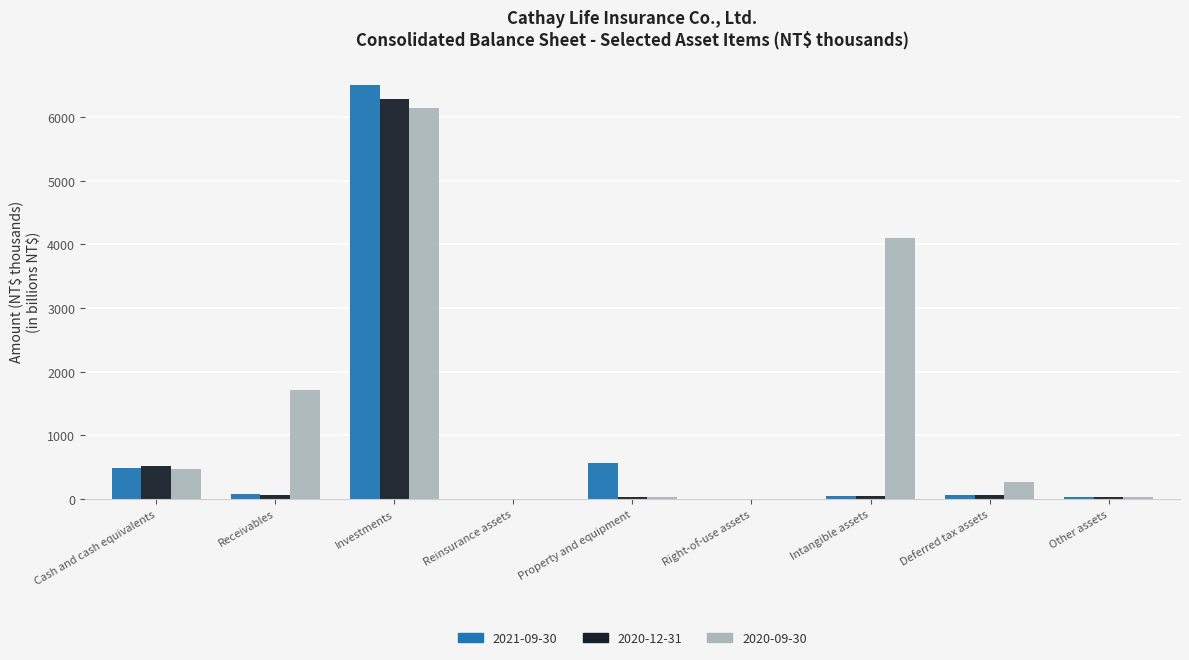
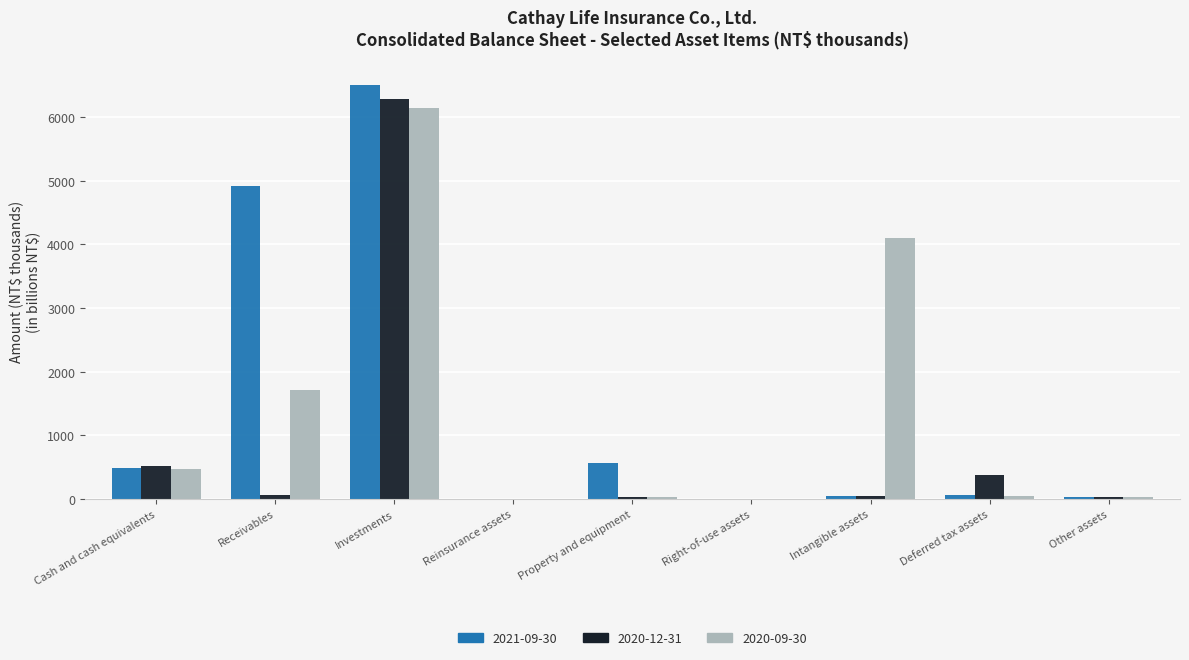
  {
    "2021-09-30": {
      "Cash and cash equivalents": 500,
-     "Receivables": 100,
+     "Receivables": 4900,
      "Investments": 6500,
      "Property and equipment": 600,
      "Intangible assets": 0,
      "Deferred tax assets": 100
    },
    "2020-12-31": {
      "Cash and cash equivalents": 500,
      "Receivables": 100,
      "Investments": 6300,
      "Intangible assets": 0,
-     "Deferred tax assets": 100
+     "Deferred tax assets": 400
    },
    "2020-09-30": {
      "Cash and cash equivalents": 500,
      "Receivables": 1700,
      "Investments": 6100,
      "Intangible assets": 4100,
-     "Deferred tax assets": 300
+     "Deferred tax assets": 100
    }
  }
